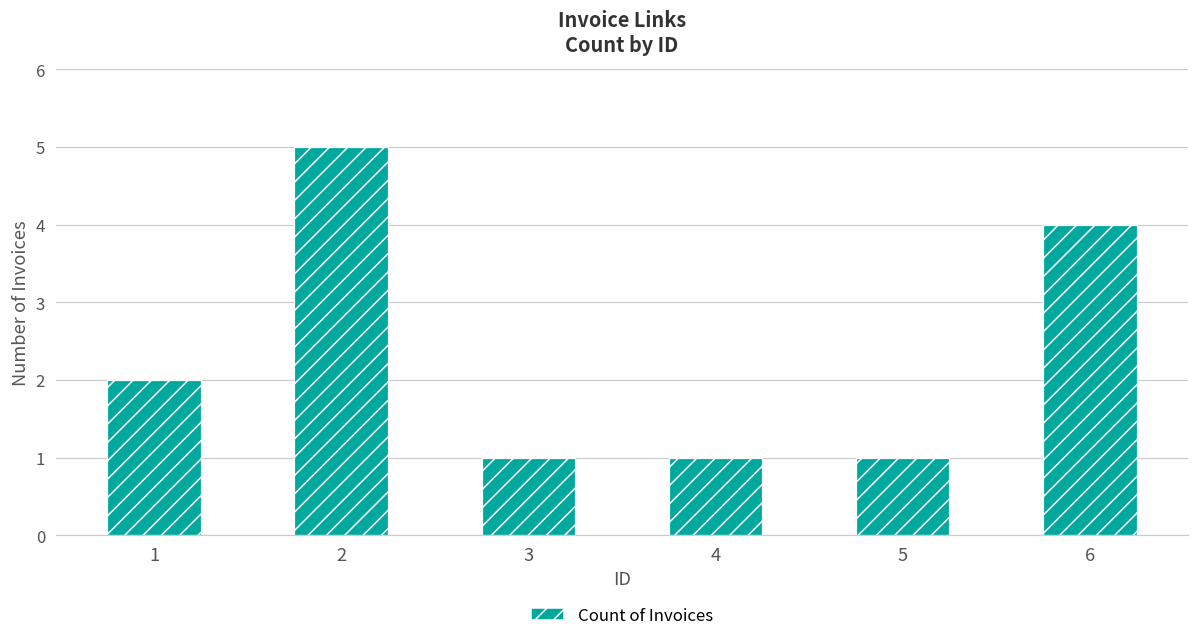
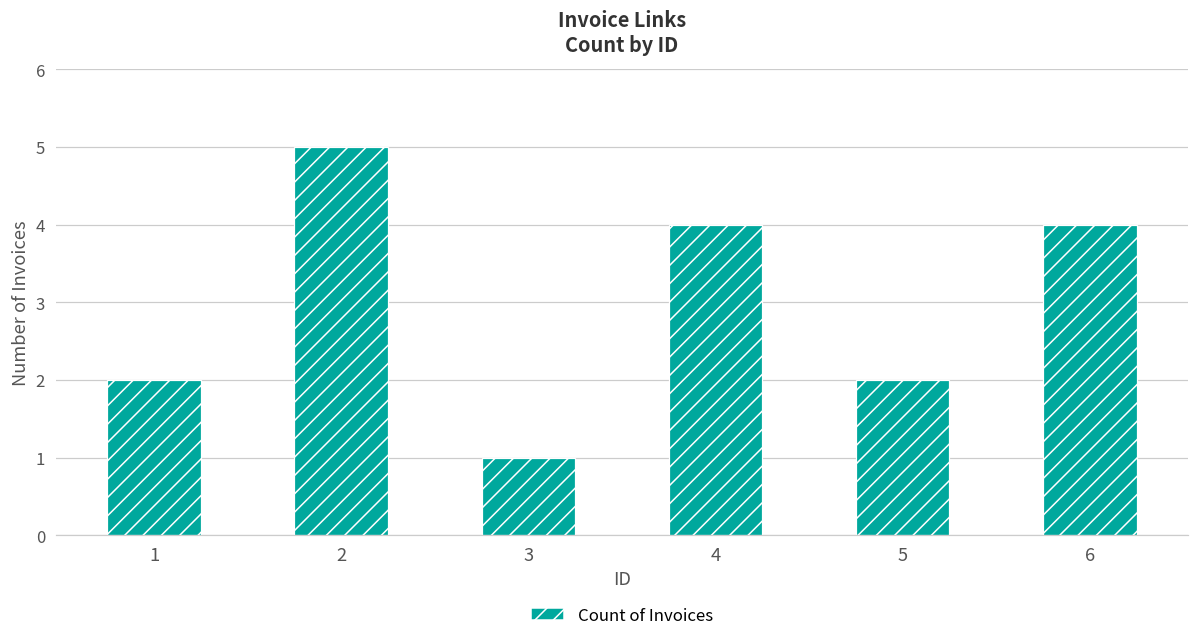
  {
    "1": 2,
    "2": 5,
    "3": 1,
-   "4": 1,
-   "5": 1,
+   "4": 4,
+   "5": 2,
    "6": 4
  }
